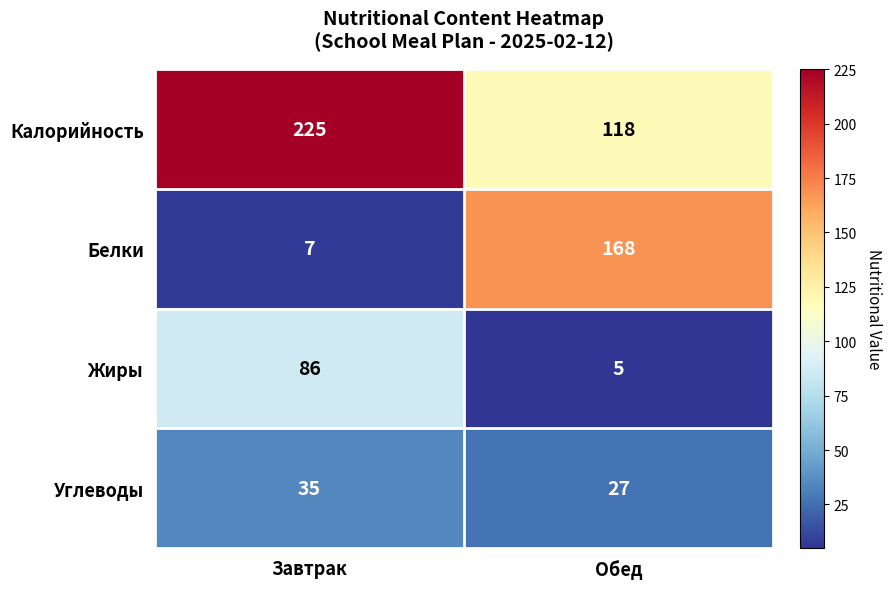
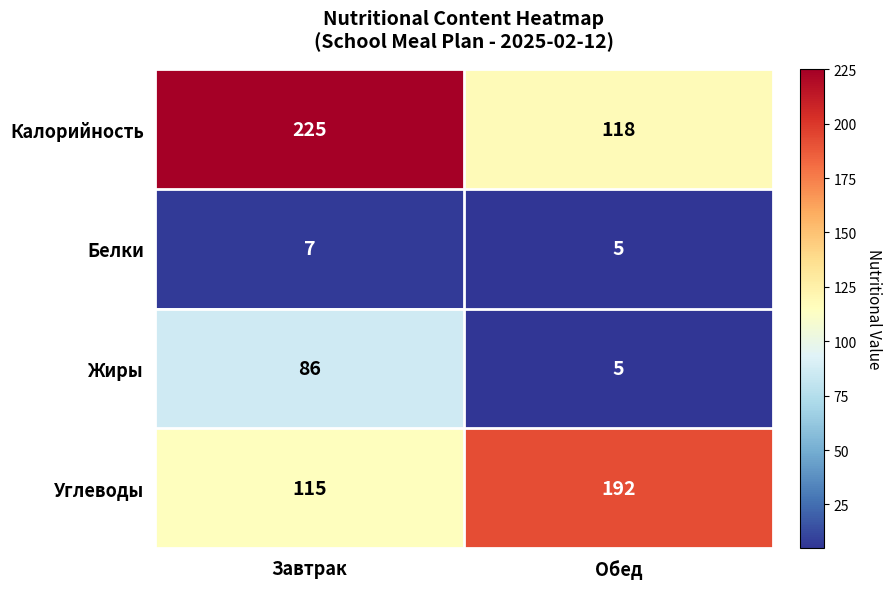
  {
    "Калорийность": {
      "Завтрак": 225,
      "Обед": 118
    },
    "Белки": {
      "Завтрак": 7,
-     "Обед": 168
+     "Обед": 5
    },
    "Жиры": {
      "Завтрак": 86,
      "Обед": 5
    },
    "Углеводы": {
-     "Завтрак": 35,
-     "Обед": 27
+     "Завтрак": 115,
+     "Обед": 192
    }
  }
